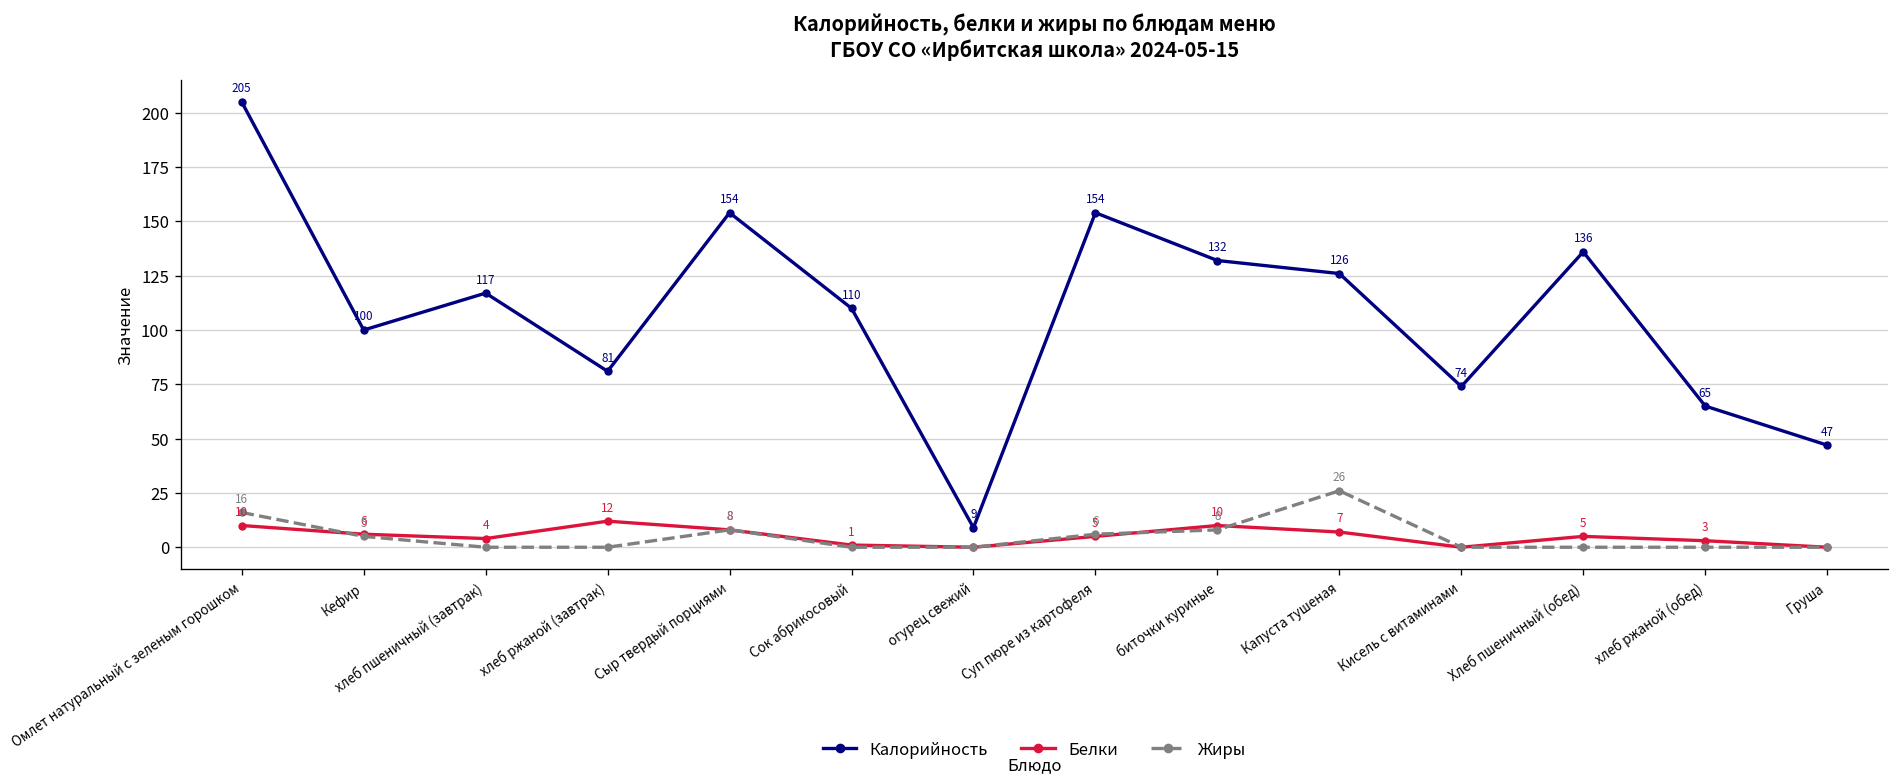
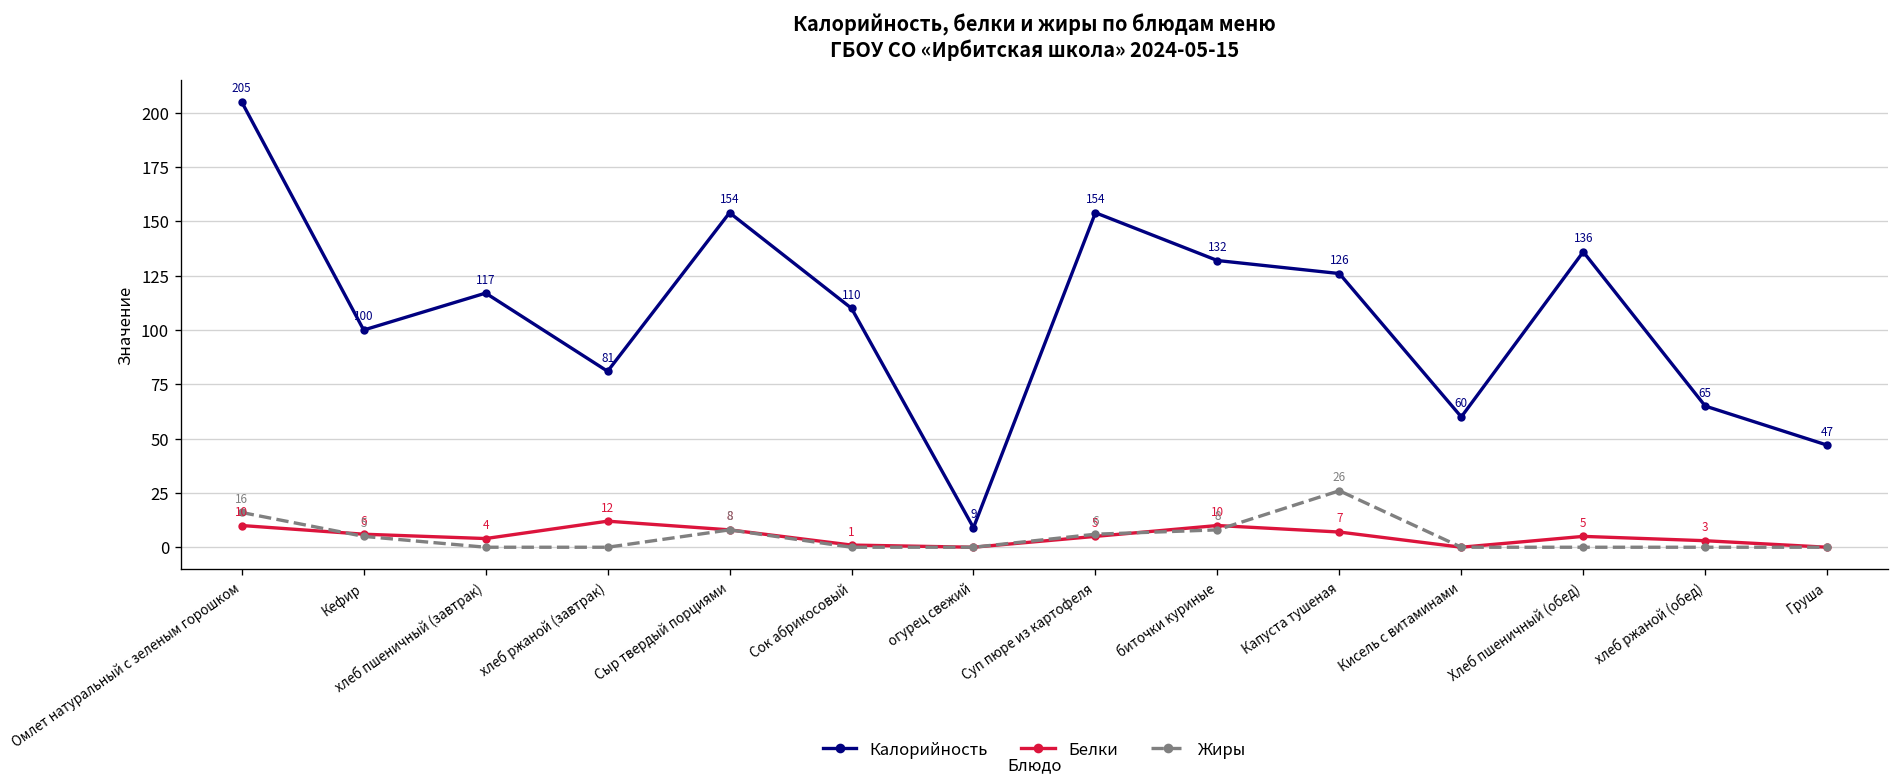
  {
    "Калорийность": {
      "Омлет натуральный с зеленым горошком": 205,
      "Кефир": 100,
      "хлеб пшеничный (завтрак)": 117,
      "хлеб ржаной (завтрак)": 81,
      "Сыр твердый порциями": 154,
      "Сок абрикосовый": 110,
      "огурец свежий": 9,
      "Суп пюре из картофеля": 154,
      "биточки куриные": 132,
      "Капуста тушеная": 126,
-     "Кисель с витаминами": 74,
+     "Кисель с витаминами": 60,
      "Хлеб пшеничный (обед)": 136,
      "хлеб ржаной (обед)": 65,
      "Груша": 47
    },
    "Белки": {
      "хлеб пшеничный (завтрак)": 4,
      "хлеб ржаной (завтрак)": 12,
      "Капуста тушеная": 7,
      "Хлеб пшеничный (обед)": 5,
      "хлеб ржаной (обед)": 3
    },
    "Жиры": {
      "Омлет натуральный с зеленым горошком": 16,
      "Капуста тушеная": 26
    }
  }
